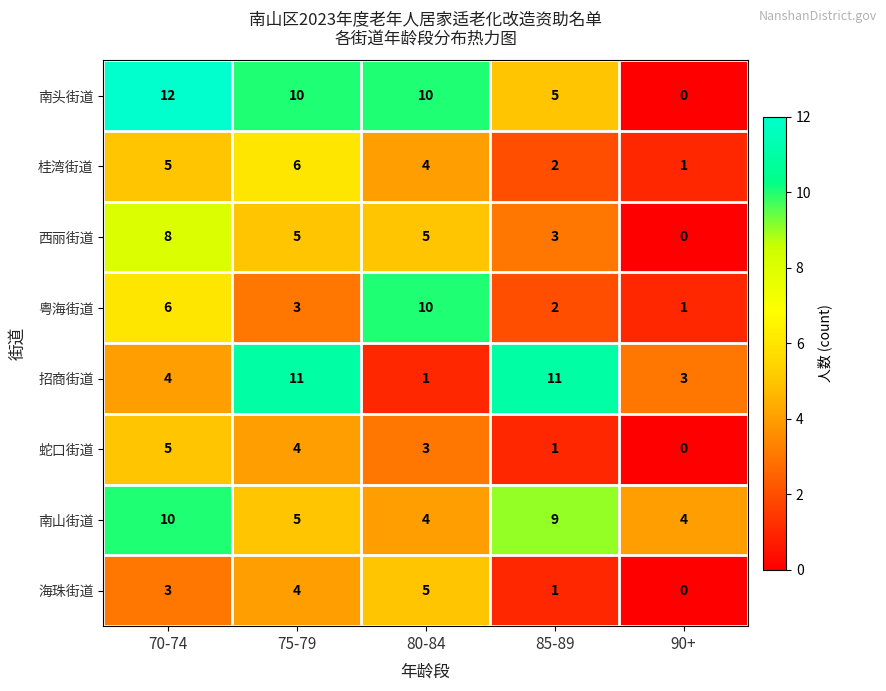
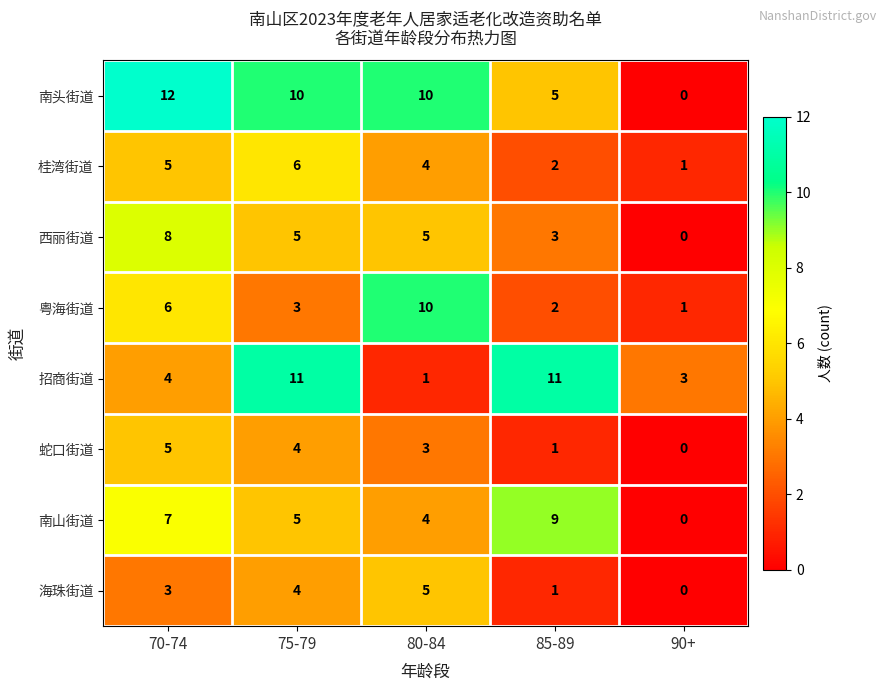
  {
    "南头街道": {
      "70-74": 12,
      "75-79": 10,
      "80-84": 10,
      "85-89": 5,
      "90+": 0
    },
    "桂湾街道": {
      "70-74": 5,
      "75-79": 6,
      "80-84": 4,
      "85-89": 2,
      "90+": 1
    },
    "西丽街道": {
      "70-74": 8,
      "75-79": 5,
      "80-84": 5,
      "85-89": 3,
      "90+": 0
    },
    "粤海街道": {
      "70-74": 6,
      "75-79": 3,
      "80-84": 10,
      "85-89": 2,
      "90+": 1
    },
    "招商街道": {
      "70-74": 4,
      "75-79": 11,
      "80-84": 1,
      "85-89": 11,
      "90+": 3
    },
    "蛇口街道": {
      "70-74": 5,
      "75-79": 4,
      "80-84": 3,
      "85-89": 1,
      "90+": 0
    },
    "南山街道": {
-     "70-74": 10,
+     "70-74": 7,
      "75-79": 5,
      "80-84": 4,
      "85-89": 9,
-     "90+": 4
+     "90+": 0
    },
    "海珠街道": {
      "70-74": 3,
      "75-79": 4,
      "80-84": 5,
      "85-89": 1,
      "90+": 0
    }
  }
